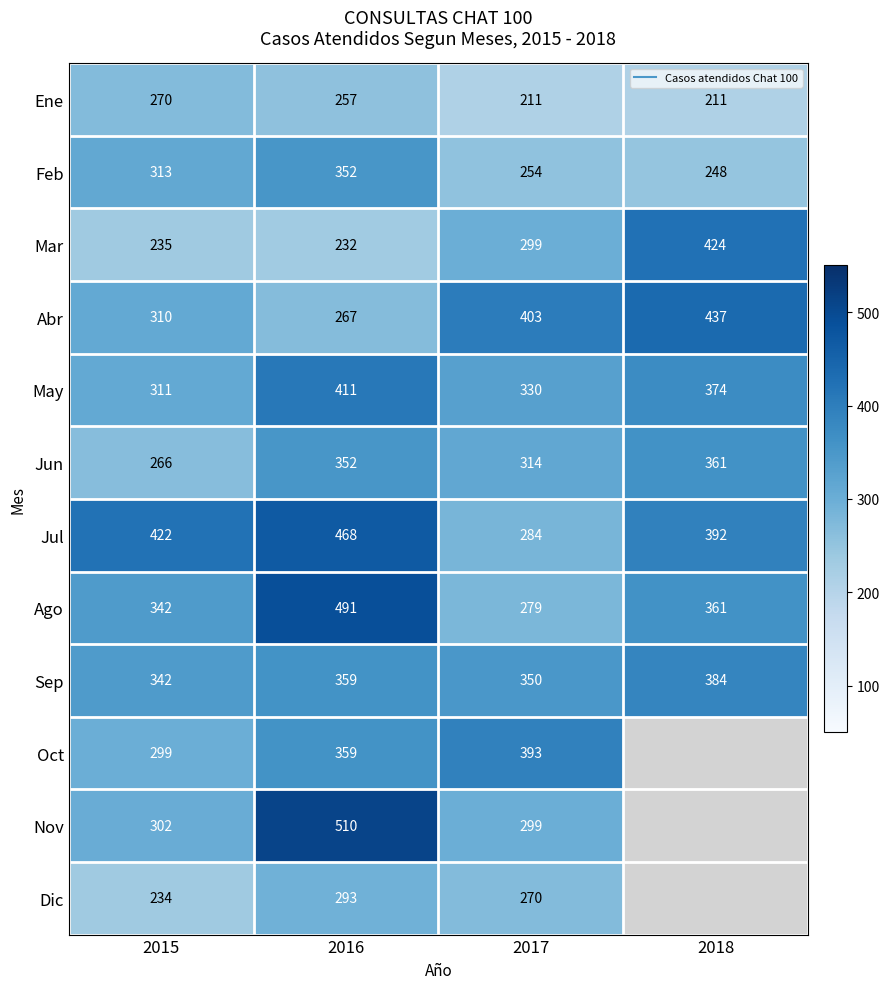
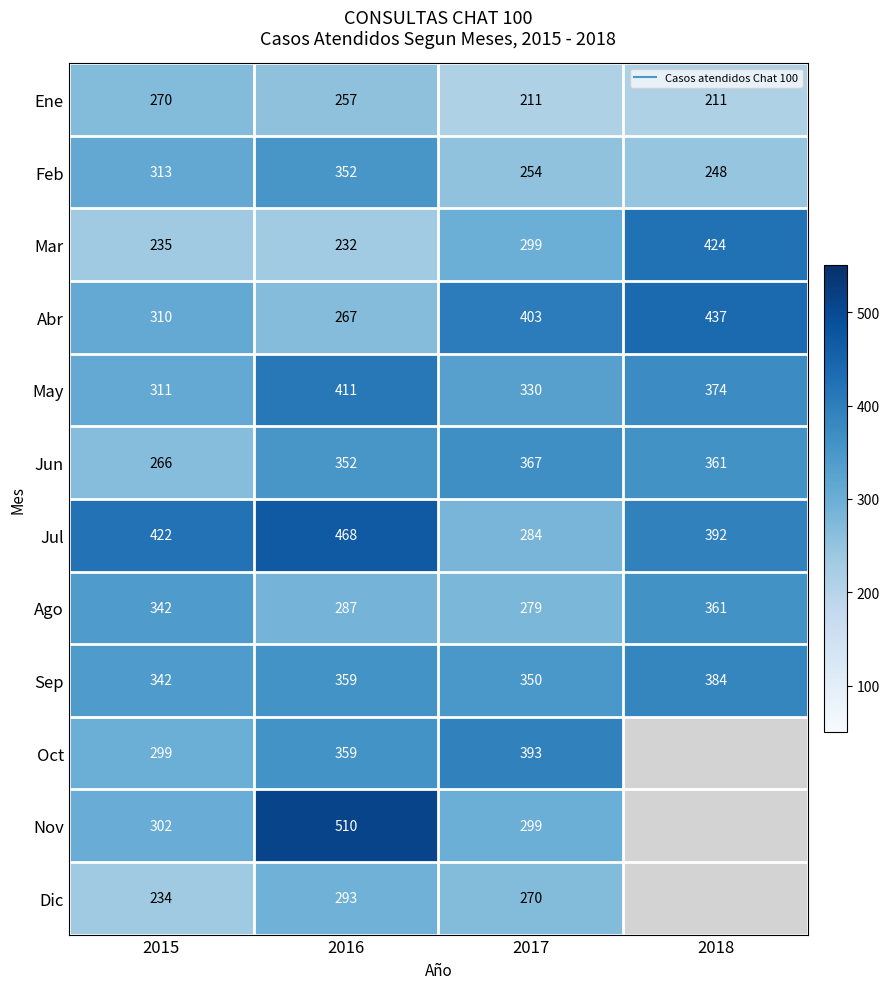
  {
    "Ene": {
      "2015": 270,
      "2016": 257,
      "2017": 211,
      "2018": 211
    },
    "Feb": {
      "2015": 313,
      "2016": 352,
      "2017": 254,
      "2018": 248
    },
    "Mar": {
      "2015": 235,
      "2016": 232,
      "2017": 299,
      "2018": 424
    },
    "Abr": {
      "2015": 310,
      "2016": 267,
      "2017": 403,
      "2018": 437
    },
    "May": {
      "2015": 311,
      "2016": 411,
      "2017": 330,
      "2018": 374
    },
    "Jun": {
      "2015": 266,
      "2016": 352,
-     "2017": 314,
+     "2017": 367,
      "2018": 361
    },
    "Jul": {
      "2015": 422,
      "2016": 468,
      "2017": 284,
      "2018": 392
    },
    "Ago": {
      "2015": 342,
-     "2016": 491,
+     "2016": 287,
      "2017": 279,
      "2018": 361
    },
    "Sep": {
      "2015": 342,
      "2016": 359,
      "2017": 350,
      "2018": 384
    },
    "Oct": {
      "2015": 299,
      "2016": 359,
      "2017": 393
    },
    "Nov": {
      "2015": 302,
      "2016": 510,
      "2017": 299
    },
    "Dic": {
      "2015": 234,
      "2016": 293,
      "2017": 270
    }
  }
